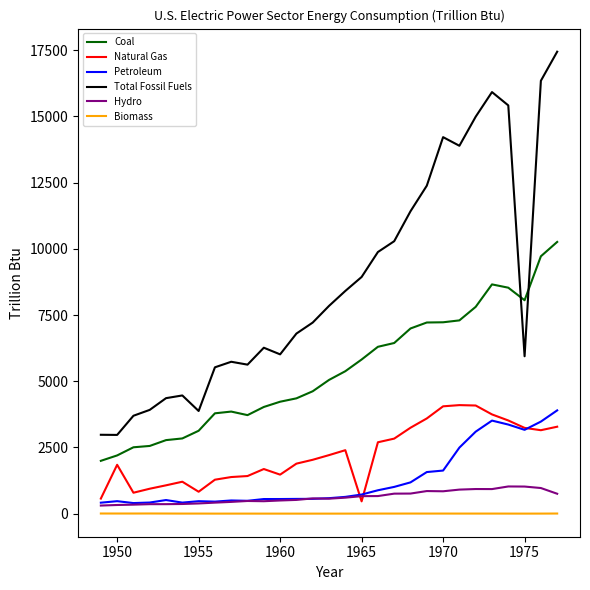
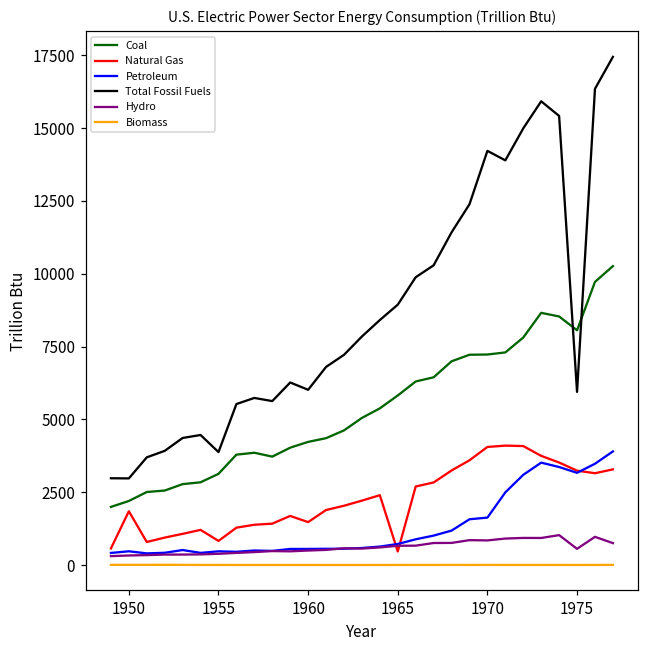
  {
    "Coal": {
      "1950": 2200,
      "1955": 3100,
      "1960": 4200,
      "1965": 5800,
      "1970": 7200,
      "1975": 8100
    },
    "Natural Gas": {
      "1950": 1800,
      "1955": 800,
      "1960": 1500,
      "1965": 500,
      "1970": 4100
    },
    "Petroleum": {
      "1950": 500,
      "1970": 1600
    },
    "Total Fossil Fuels": {
      "1950": 3000,
      "1955": 3900,
      "1960": 6000,
      "1965": 8900,
      "1970": 14200,
      "1975": 5900
    },
    "Hydro": {
      "1950": 300,
      "1970": 800,
-     "1975": 1000
+     "1975": 600
    },
    "Biomass": {
      "1950": 0,
      "1955": 0,
      "1960": 0,
      "1965": 0,
      "1970": 0,
      "1975": 0
    }
  }
